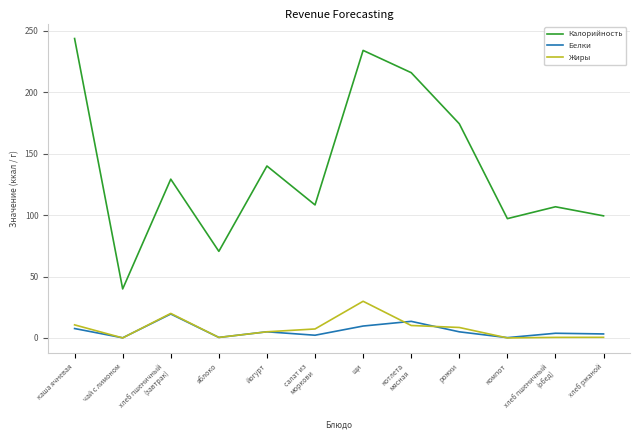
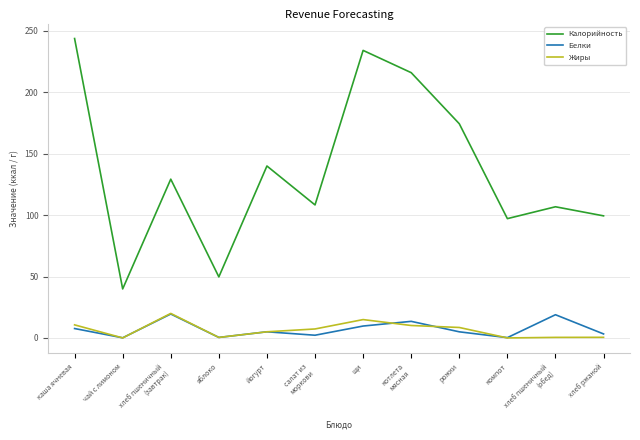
  {
    "Калорийность": {
      "каша ячневая": 244,
      "чай с лимоном": 40,
      "хлеб пшеничный (завтрак)": 129,
-     "яблоко": 71,
+     "яблоко": 50,
      "йогурт": 140,
      "салат из моркови": 108,
      "щи": 234,
      "котлета мясная": 216,
      "рожки": 174,
      "компот": 97,
      "хлеб пшеничный (обед)": 107,
      "хлеб ржаной": 99
    },
    "Белки": {
      "каша ячневая": 8,
      "салат из моркови": 2,
      "щи": 10,
      "котлета мясная": 14,
      "рожки": 5,
-     "хлеб пшеничный (обед)": 4,
+     "хлеб пшеничный (обед)": 19,
      "хлеб ржаной": 3
    },
    "Жиры": {
      "каша ячневая": 11,
      "салат из моркови": 7,
-     "щи": 30,
+     "щи": 15,
      "котлета мясная": 10,
      "рожки": 9,
      "хлеб пшеничный (обед)": 0,
      "хлеб ржаной": 1
    }
  }
